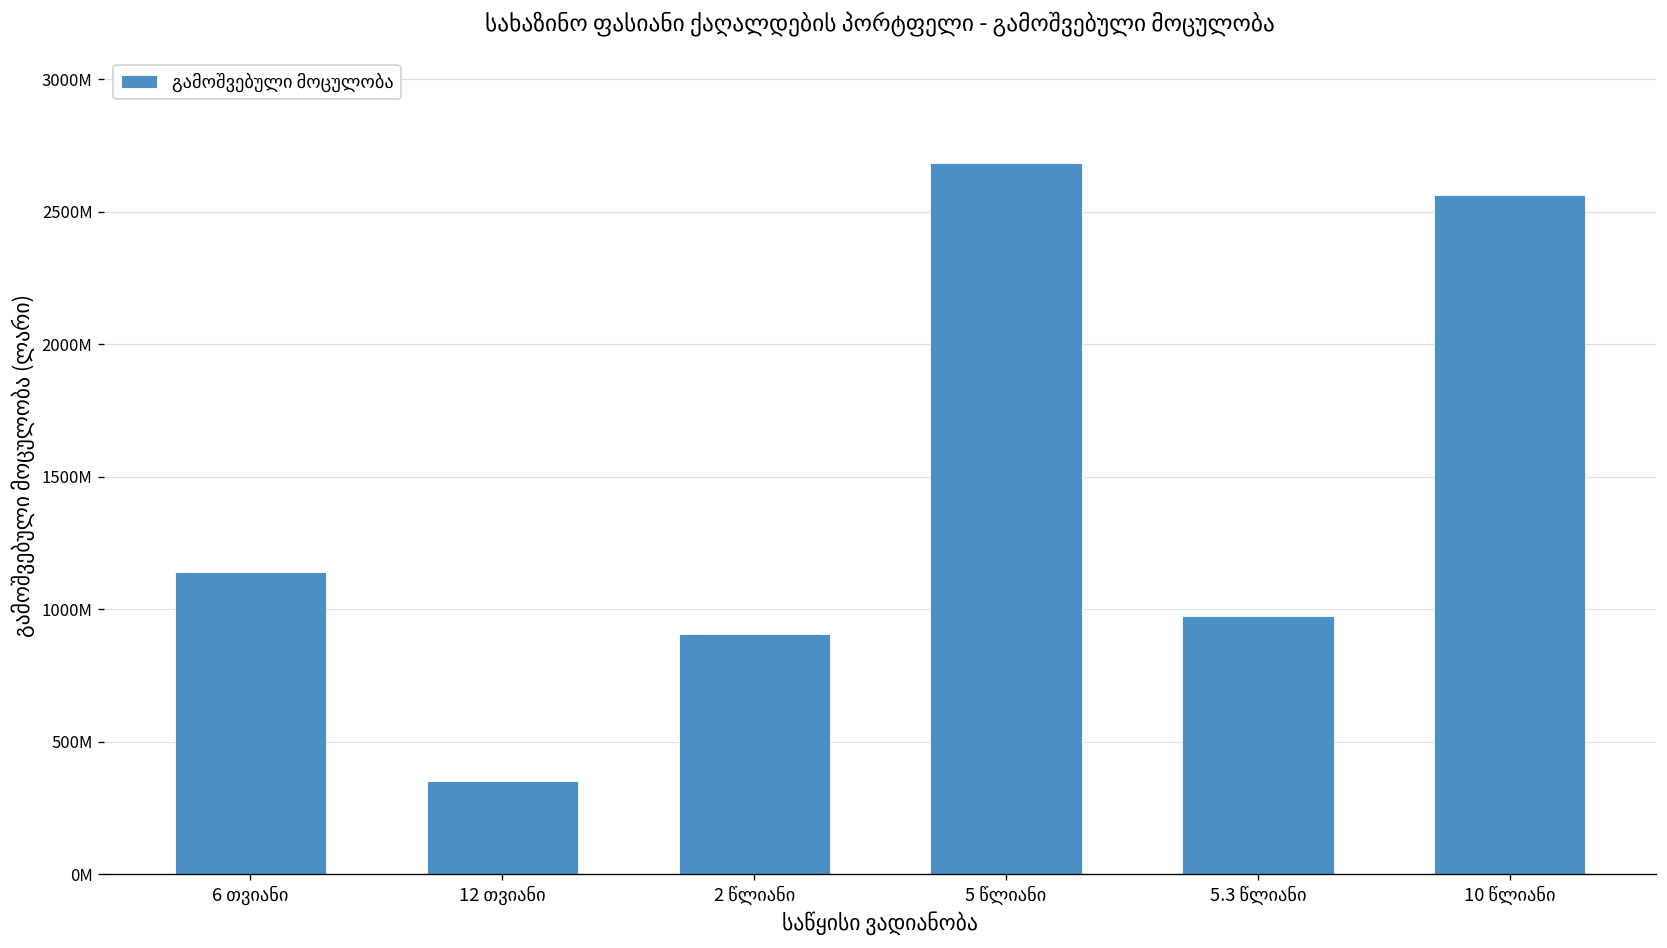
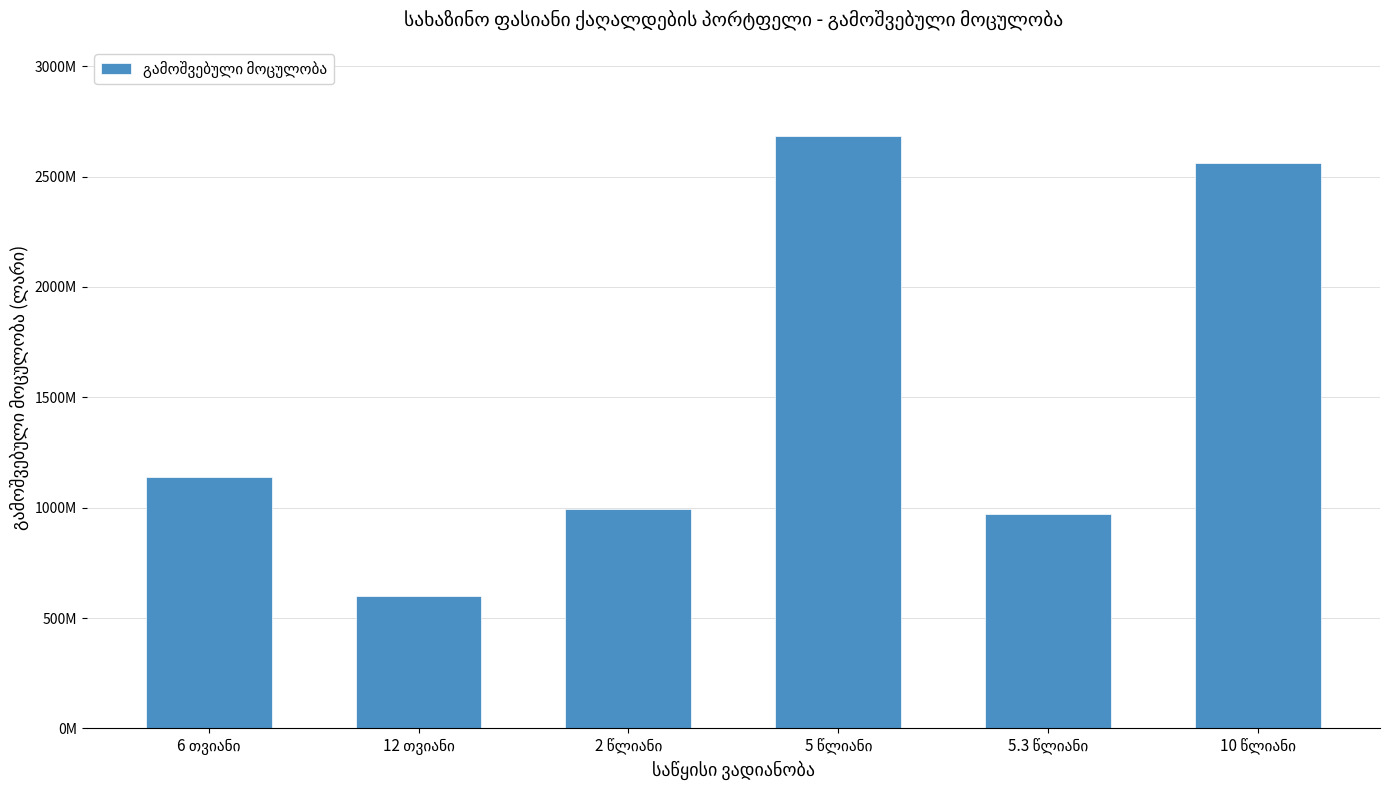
  {
    "6 თვიანი": 1140000000,
-   "12 თვიანი": 350000000,
-   "2 წლიანი": 910000000,
+   "12 თვიანი": 600000000,
+   "2 წლიანი": 990000000,
    "5 წლიანი": 2680000000,
    "5.3 წლიანი": 970000000,
    "10 წლიანი": 2560000000
  }
